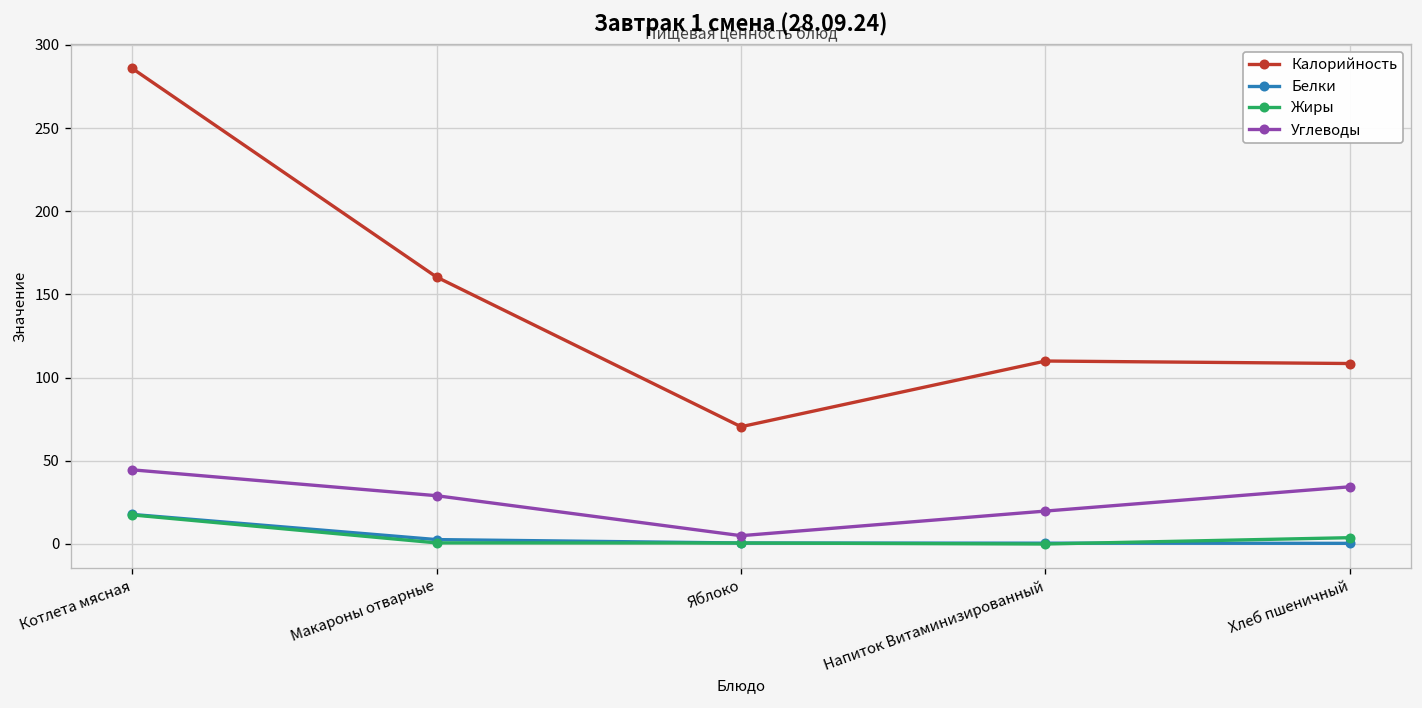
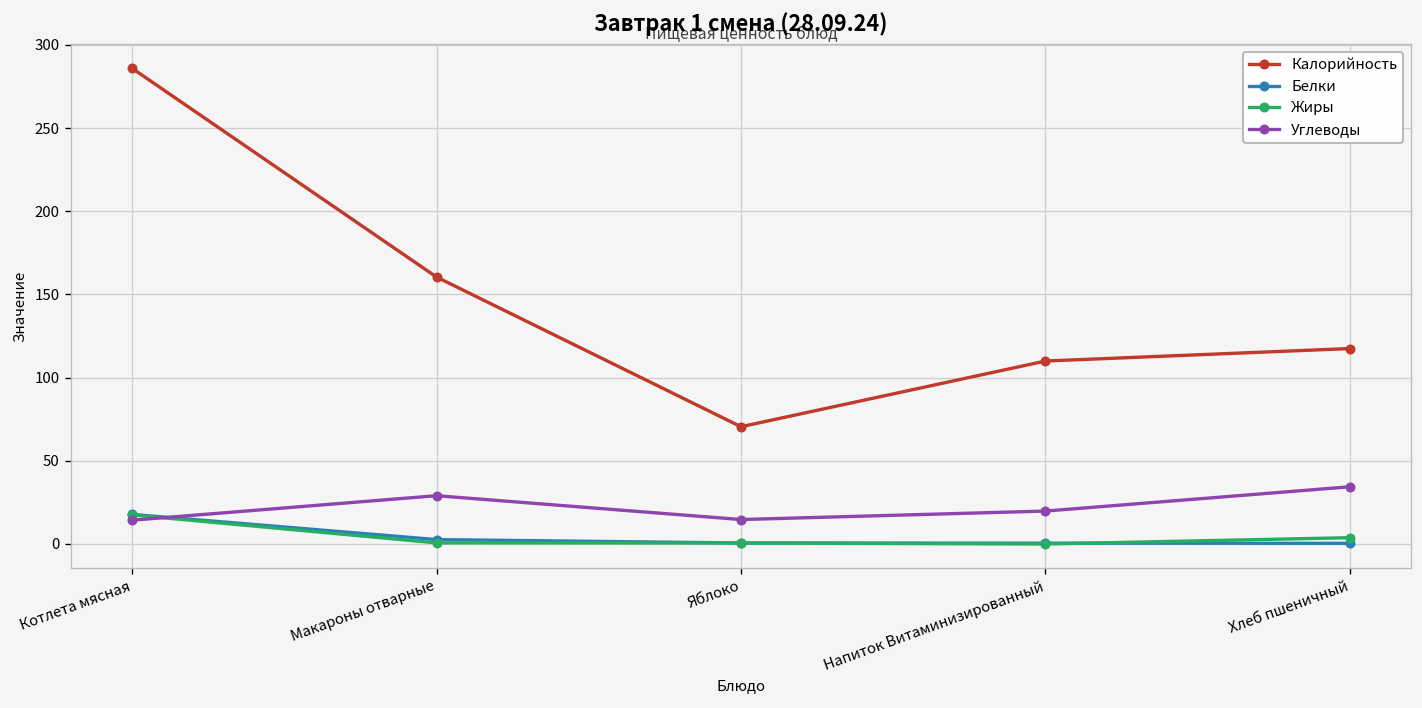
  {
    "Калорийность": {
      "Котлета мясная": 286,
      "Макароны отварные": 161,
      "Яблоко": 71,
      "Напиток Витаминизированный": 110,
-     "Хлеб пшеничный": 109
+     "Хлеб пшеничный": 118
    },
    "Белки": {
      "Макароны отварные": 3,
      "Хлеб пшеничный": 0
    },
    "Жиры": {
      "Макароны отварные": 1,
      "Хлеб пшеничный": 4
    },
    "Углеводы": {
-     "Котлета мясная": 45,
+     "Котлета мясная": 14,
      "Макароны отварные": 29,
-     "Яблоко": 5,
+     "Яблоко": 15,
      "Напиток Витаминизированный": 20,
      "Хлеб пшеничный": 34
    }
  }
